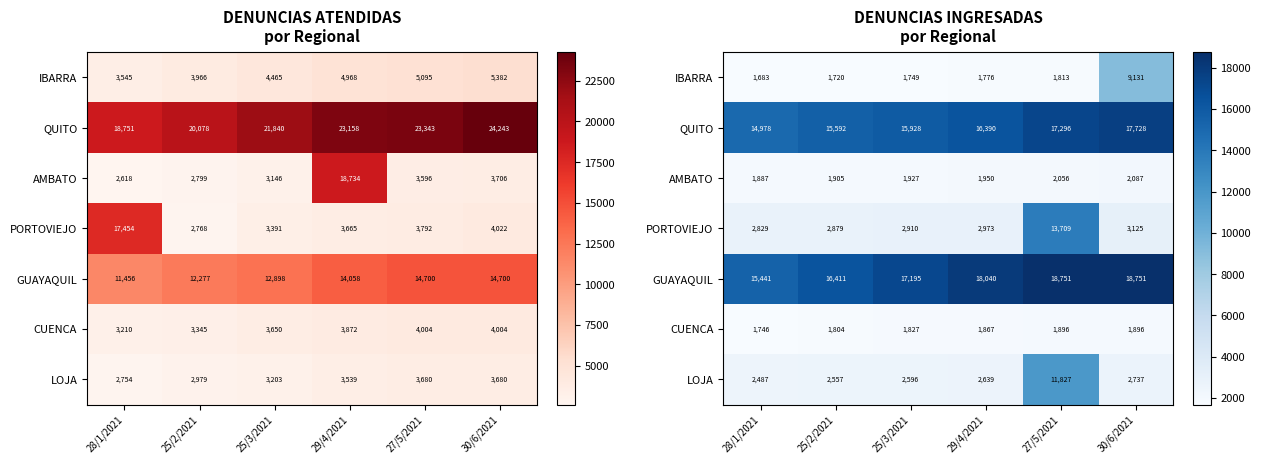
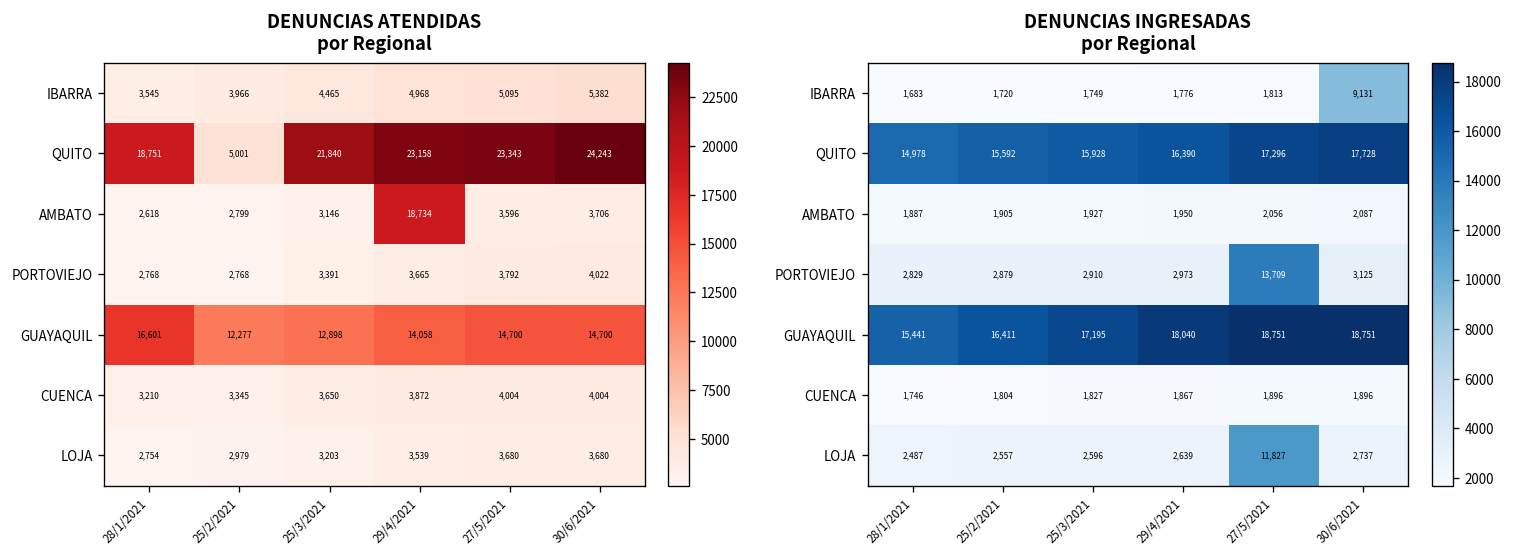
  {
    "DENUNCIAS ATENDIDAS por Regional": {
      "IBARRA": {
        "28/1/2021": "3,545",
        "25/2/2021": "3,966",
        "25/3/2021": "4,465",
        "29/4/2021": "4,968",
        "27/5/2021": "5,095",
        "30/6/2021": "5,382"
      },
      "QUITO": {
        "28/1/2021": "18,751",
-       "25/2/2021": "20,078",
+       "25/2/2021": "5,001",
        "25/3/2021": "21,840",
        "29/4/2021": "23,158",
        "27/5/2021": "23,343",
        "30/6/2021": "24,243"
      },
      "AMBATO": {
        "28/1/2021": "2,618",
        "25/2/2021": "2,799",
        "25/3/2021": "3,146",
        "29/4/2021": "18,734",
        "27/5/2021": "3,596",
        "30/6/2021": "3,706"
      },
      "PORTOVIEJO": {
-       "28/1/2021": "17,454",
+       "28/1/2021": "2,768",
        "25/2/2021": "2,768",
        "25/3/2021": "3,391",
        "29/4/2021": "3,665",
        "27/5/2021": "3,792",
        "30/6/2021": "4,022"
      },
      "GUAYAQUIL": {
-       "28/1/2021": "11,456",
+       "28/1/2021": "16,601",
        "25/2/2021": "12,277",
        "25/3/2021": "12,898",
        "29/4/2021": "14,058",
        "27/5/2021": "14,700",
        "30/6/2021": "14,700"
      },
      "CUENCA": {
        "28/1/2021": "3,210",
        "25/2/2021": "3,345",
        "25/3/2021": "3,650",
        "29/4/2021": "3,872",
        "27/5/2021": "4,004",
        "30/6/2021": "4,004"
      },
      "LOJA": {
        "28/1/2021": "2,754",
        "25/2/2021": "2,979",
        "25/3/2021": "3,203",
        "29/4/2021": "3,539",
        "27/5/2021": "3,680",
        "30/6/2021": "3,680"
      }
    },
    "DENUNCIAS INGRESADAS por Regional": {
      "IBARRA": {
        "28/1/2021": "1,683",
        "25/2/2021": "1,720",
        "25/3/2021": "1,749",
        "29/4/2021": "1,776",
        "27/5/2021": "1,813",
        "30/6/2021": "9,131"
      },
      "QUITO": {
        "28/1/2021": "14,978",
        "25/2/2021": "15,592",
        "25/3/2021": "15,928",
        "29/4/2021": "16,390",
        "27/5/2021": "17,296",
        "30/6/2021": "17,728"
      },
      "AMBATO": {
        "28/1/2021": "1,887",
        "25/2/2021": "1,905",
        "25/3/2021": "1,927",
        "29/4/2021": "1,950",
        "27/5/2021": "2,056",
        "30/6/2021": "2,087"
      },
      "PORTOVIEJO": {
        "28/1/2021": "2,829",
        "25/2/2021": "2,879",
        "25/3/2021": "2,910",
        "29/4/2021": "2,973",
        "27/5/2021": "13,709",
        "30/6/2021": "3,125"
      },
      "GUAYAQUIL": {
        "28/1/2021": "15,441",
        "25/2/2021": "16,411",
        "25/3/2021": "17,195",
        "29/4/2021": "18,040",
        "27/5/2021": "18,751",
        "30/6/2021": "18,751"
      },
      "CUENCA": {
        "28/1/2021": "1,746",
        "25/2/2021": "1,804",
        "25/3/2021": "1,827",
        "29/4/2021": "1,867",
        "27/5/2021": "1,896",
        "30/6/2021": "1,896"
      },
      "LOJA": {
        "28/1/2021": "2,487",
        "25/2/2021": "2,557",
        "25/3/2021": "2,596",
        "29/4/2021": "2,639",
        "27/5/2021": "11,827",
        "30/6/2021": "2,737"
      }
    }
  }
